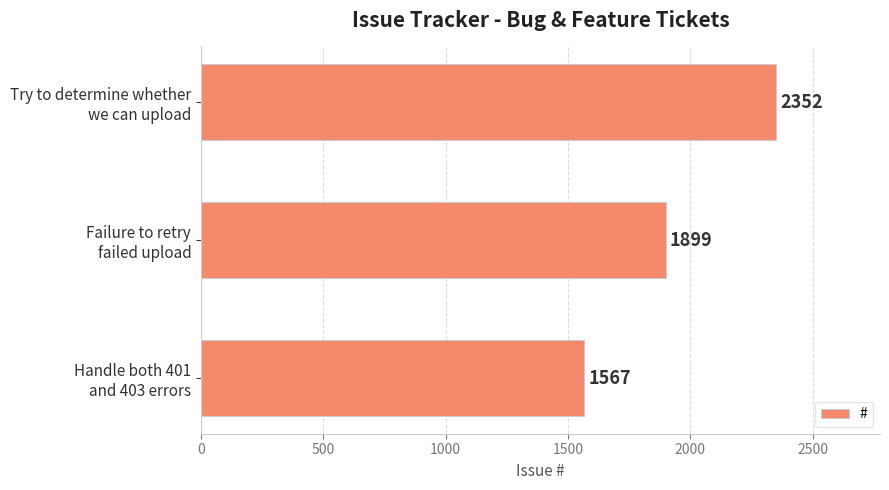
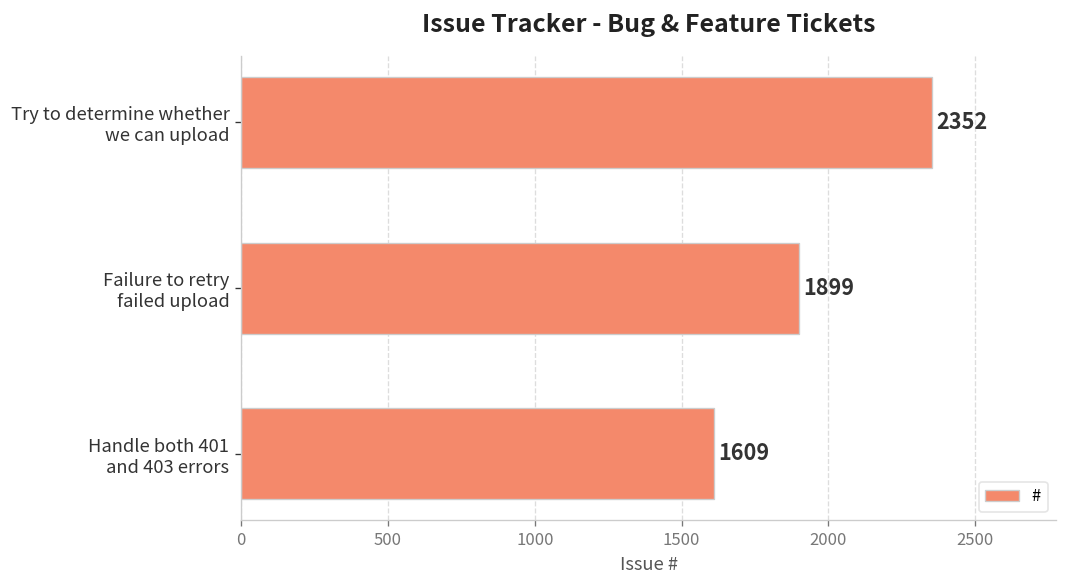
  {
    "Try to determine whether we can upload": 2352,
    "Failure to retry failed upload": 1899,
-   "Handle both 401 and 403 errors": 1567
+   "Handle both 401 and 403 errors": 1609
  }
